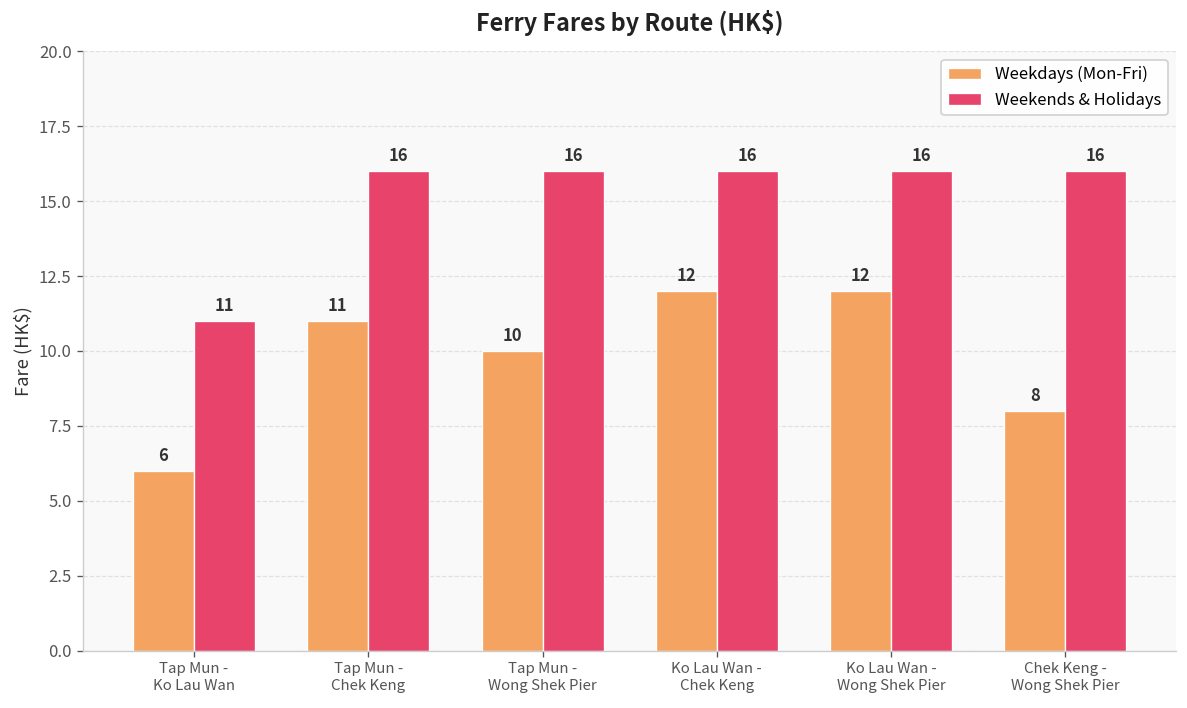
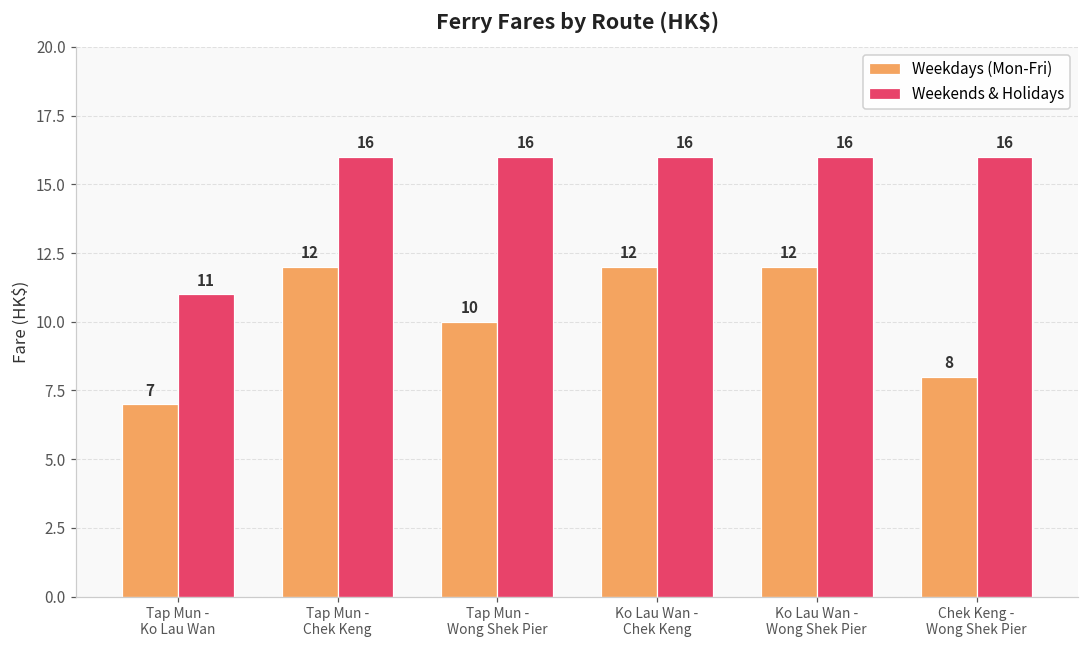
  {
    "Weekdays (Mon-Fri)": {
-     "Tap Mun - Ko Lau Wan": 6,
-     "Tap Mun - Chek Keng": 11,
+     "Tap Mun - Ko Lau Wan": 7,
+     "Tap Mun - Chek Keng": 12,
      "Tap Mun - Wong Shek Pier": 10,
      "Ko Lau Wan - Chek Keng": 12,
      "Ko Lau Wan - Wong Shek Pier": 12,
      "Chek Keng - Wong Shek Pier": 8
    },
    "Weekends & Holidays": {
      "Tap Mun - Ko Lau Wan": 11,
      "Tap Mun - Chek Keng": 16,
      "Tap Mun - Wong Shek Pier": 16,
      "Ko Lau Wan - Chek Keng": 16,
      "Ko Lau Wan - Wong Shek Pier": 16,
      "Chek Keng - Wong Shek Pier": 16
    }
  }
